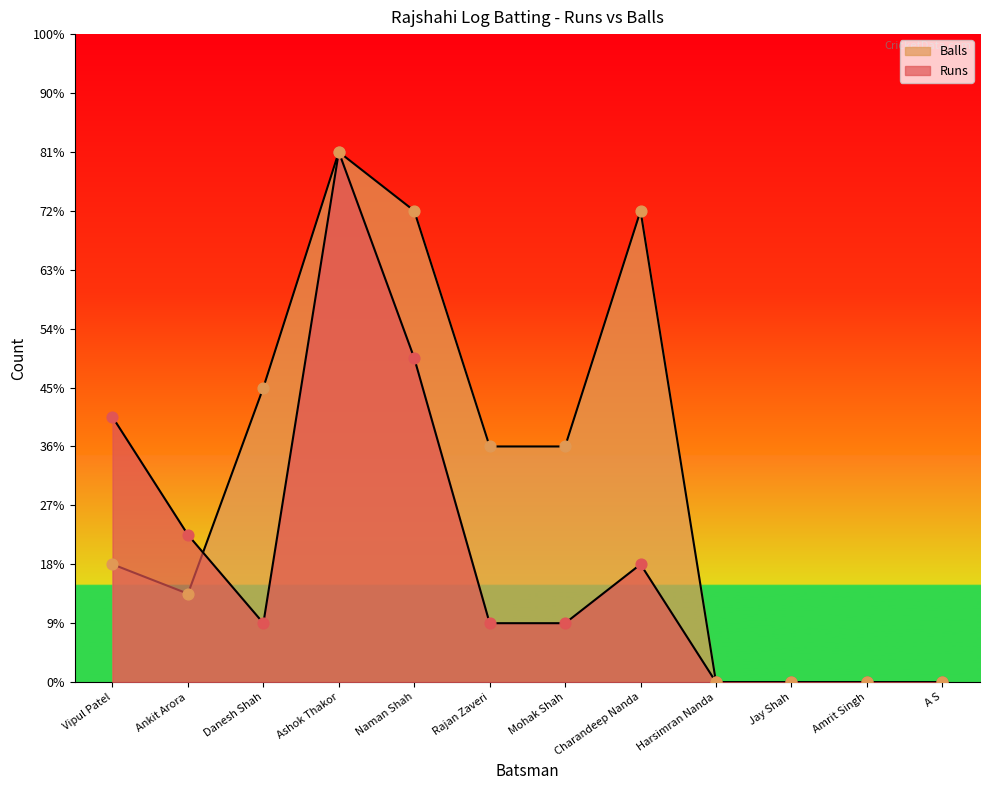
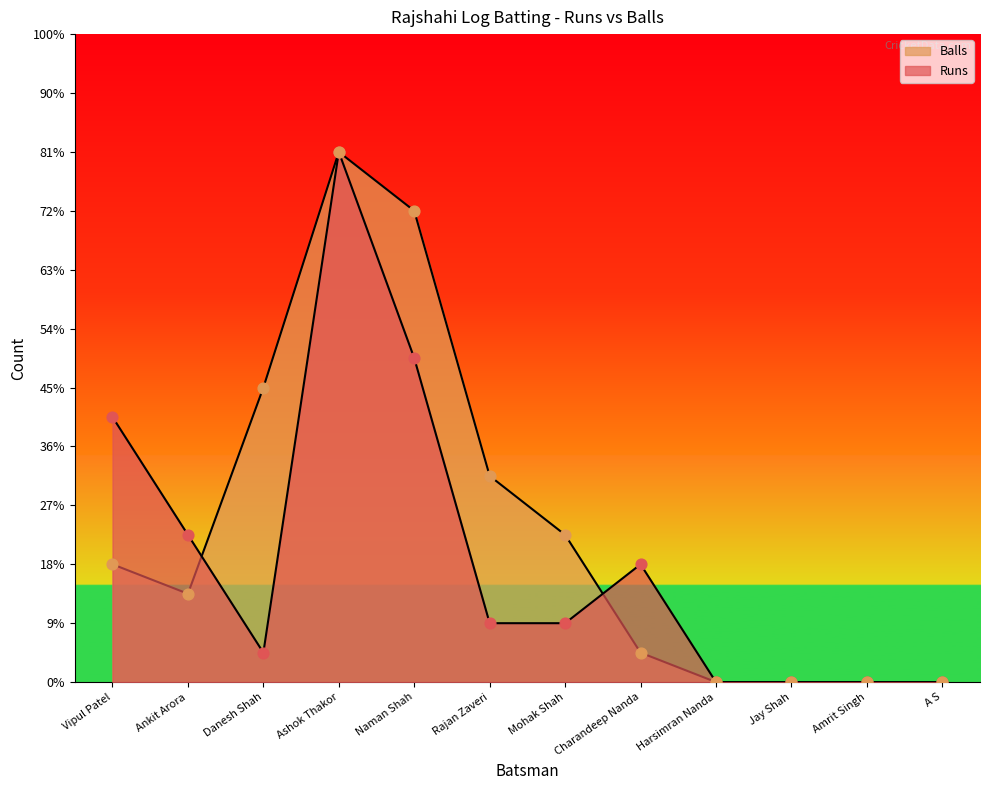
  {
    "Balls": {
      "Vipul Patel": "18%",
      "Ankit Arora": "14%",
      "Danesh Shah": "45%",
      "Naman Shah": "73%",
-     "Rajan Zaveri": "36%",
-     "Mohak Shah": "36%",
-     "Charandeep Nanda": "73%"
+     "Rajan Zaveri": "32%",
+     "Mohak Shah": "23%",
+     "Charandeep Nanda": "5%"
    },
    "Runs": {
      "Vipul Patel": "41%",
      "Ankit Arora": "23%",
-     "Danesh Shah": "9%",
+     "Danesh Shah": "5%",
      "Naman Shah": "50%",
      "Rajan Zaveri": "9%",
      "Mohak Shah": "9%",
      "Charandeep Nanda": "18%"
    }
  }
